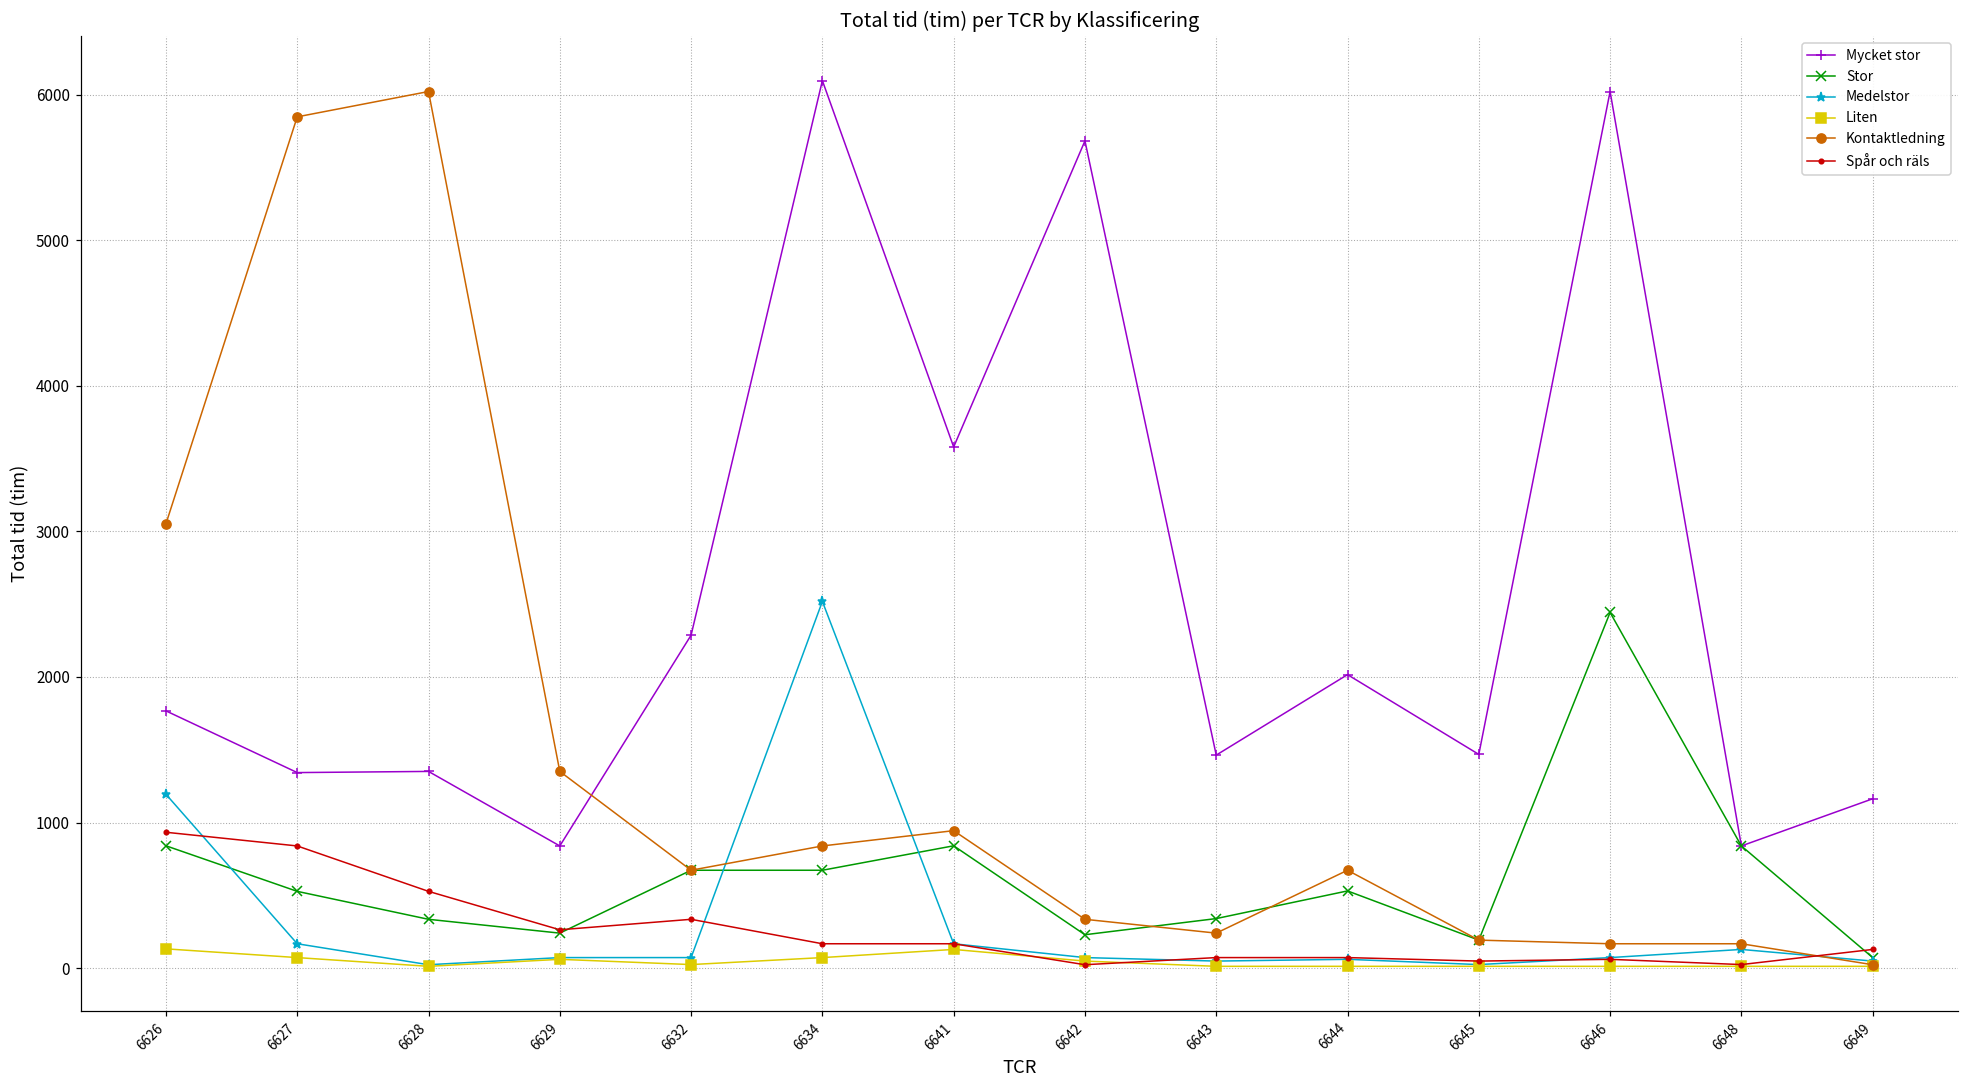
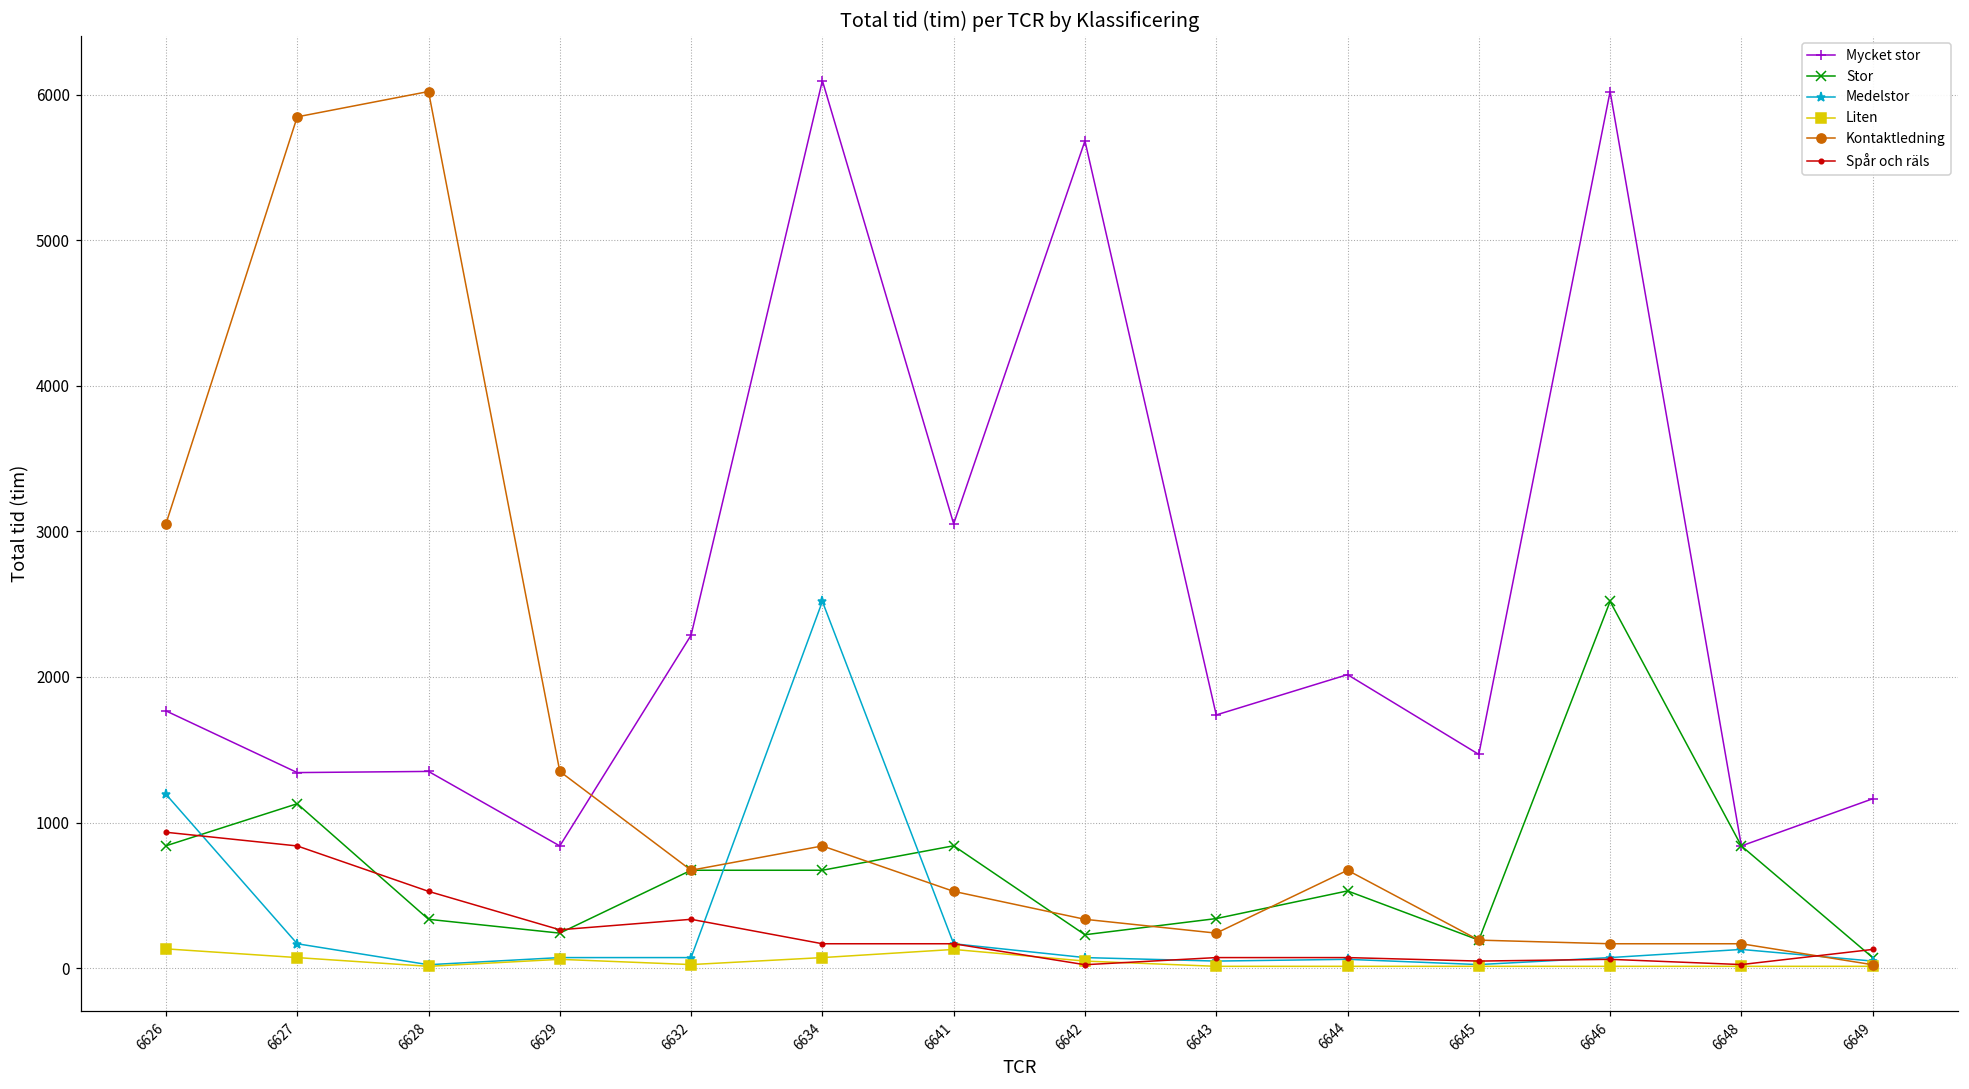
  {
    "Mycket stor": {
      "6626": 1770,
      "6627": 1340,
      "6628": 1350,
      "6629": 840,
      "6632": 2290,
      "6634": 6100,
-     "6641": 3580,
+     "6641": 3050,
      "6642": 5680,
-     "6643": 1460,
+     "6643": 1740,
      "6644": 2020,
      "6645": 1470,
      "6646": 6020,
      "6649": 1160
    },
    "Stor": {
      "6626": 840,
-     "6627": 530,
+     "6627": 1130,
      "6628": 340,
      "6629": 240,
      "6634": 670,
      "6641": 840,
      "6642": 230,
      "6643": 340,
      "6644": 530,
-     "6646": 2440,
+     "6646": 2520,
      "6649": 70
    },
    "Medelstor": {
      "6626": 1190,
      "6627": 170,
      "6632": 70,
      "6634": 2520,
      "6642": 70,
      "6643": 50,
      "6648": 130,
      "6649": 50
    },
    "Liten": {
      "6626": 130,
      "6627": 70,
      "6632": 20,
      "6634": 70,
      "6641": 130,
      "6642": 50,
      "6643": 10,
      "6644": 10,
      "6646": 10
    },
    "Kontaktledning": {
      "6626": 3050,
      "6627": 5850,
      "6628": 6020,
      "6629": 1350,
      "6634": 840,
-     "6641": 940,
+     "6641": 530,
      "6642": 340,
      "6643": 240,
      "6644": 670,
      "6646": 170,
      "6648": 170
    },
    "Spår och räls": {
      "6626": 930,
      "6627": 840,
      "6628": 530,
      "6629": 260,
      "6632": 340,
      "6634": 170,
      "6642": 20,
      "6643": 70,
      "6645": 50,
      "6649": 130
    }
  }
